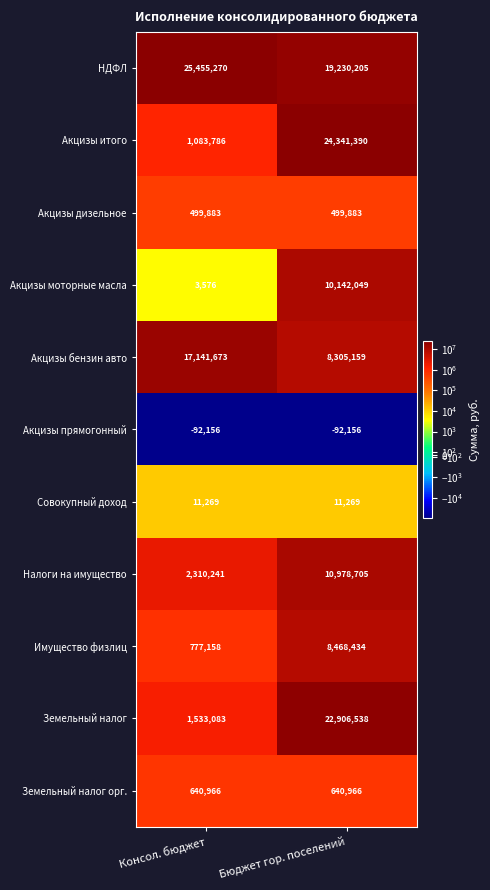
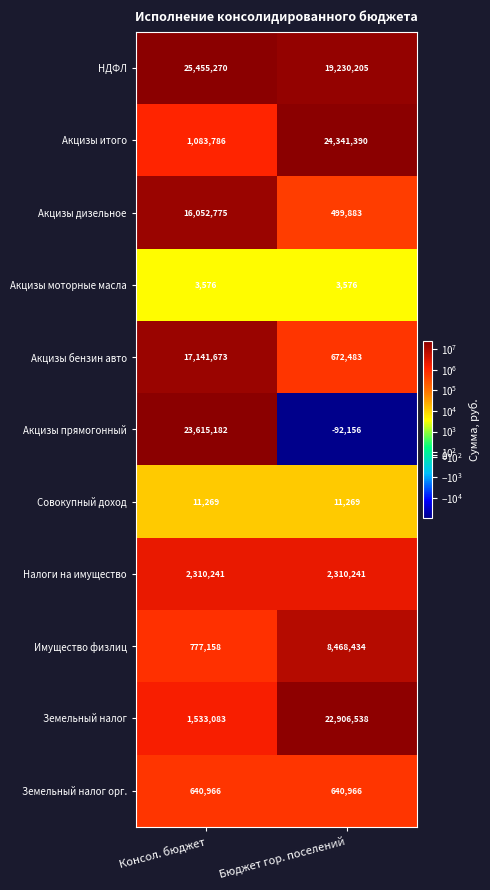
  {
    "НДФЛ": {
      "Консол. бюджет": "25,455,270",
      "Бюджет гор. поселений": "19,230,205"
    },
    "Акцизы итого": {
      "Консол. бюджет": "1,083,786",
      "Бюджет гор. поселений": "24,341,390"
    },
    "Акцизы дизельное": {
-     "Консол. бюджет": "499,883",
+     "Консол. бюджет": "16,052,775",
      "Бюджет гор. поселений": "499,883"
    },
    "Акцизы моторные масла": {
      "Консол. бюджет": "3,576",
-     "Бюджет гор. поселений": "10,142,049"
+     "Бюджет гор. поселений": "3,576"
    },
    "Акцизы бензин авто": {
      "Консол. бюджет": "17,141,673",
-     "Бюджет гор. поселений": "8,305,159"
+     "Бюджет гор. поселений": "672,483"
    },
    "Акцизы прямогонный": {
-     "Консол. бюджет": "-92,156",
+     "Консол. бюджет": "23,615,182",
      "Бюджет гор. поселений": "-92,156"
    },
    "Совокупный доход": {
      "Консол. бюджет": "11,269",
      "Бюджет гор. поселений": "11,269"
    },
    "Налоги на имущество": {
      "Консол. бюджет": "2,310,241",
-     "Бюджет гор. поселений": "10,978,705"
+     "Бюджет гор. поселений": "2,310,241"
    },
    "Имущество физлиц": {
      "Консол. бюджет": "777,158",
      "Бюджет гор. поселений": "8,468,434"
    },
    "Земельный налог": {
      "Консол. бюджет": "1,533,083",
      "Бюджет гор. поселений": "22,906,538"
    },
    "Земельный налог орг.": {
      "Консол. бюджет": "640,966",
      "Бюджет гор. поселений": "640,966"
    }
  }
